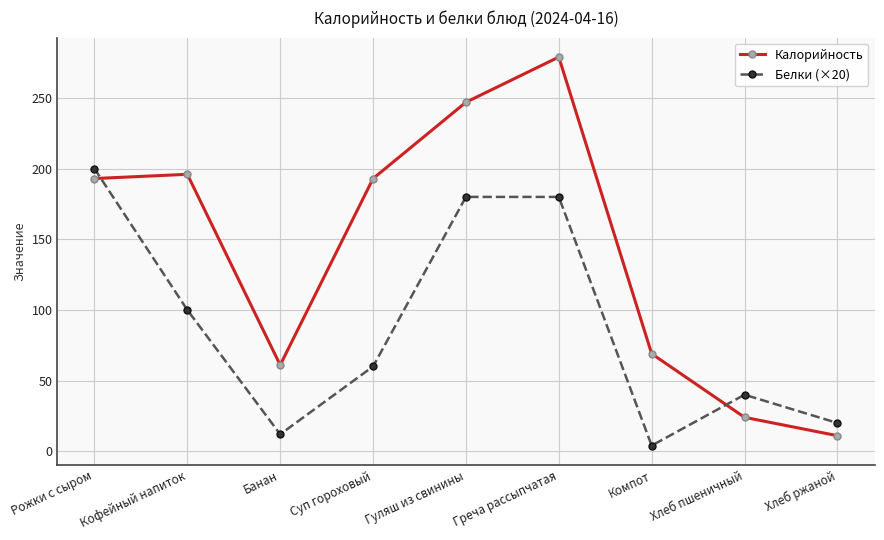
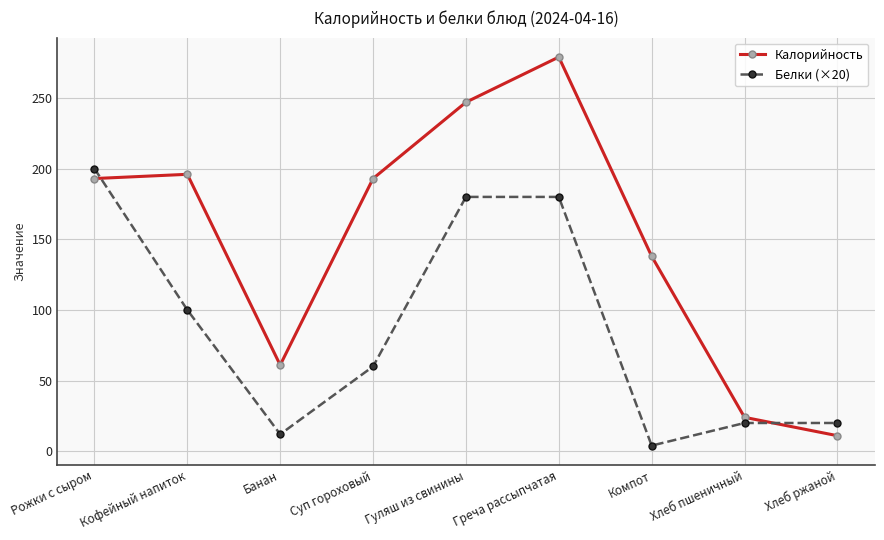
  {
    "Калорийность": {
      "Рожки с сыром": 193,
      "Кофейный напиток": 196,
      "Банан": 61,
      "Суп гороховый": 193,
      "Гуляш из свинины": 247,
      "Греча рассыпчатая": 279,
-     "Компот": 69,
+     "Компот": 138,
      "Хлеб пшеничный": 24,
      "Хлеб ржаной": 11
    },
    "Белки (×20)": {
      "Рожки с сыром": 200,
      "Кофейный напиток": 100,
      "Банан": 12,
      "Суп гороховый": 60,
      "Гуляш из свинины": 180,
      "Греча рассыпчатая": 180,
      "Компот": 4,
-     "Хлеб пшеничный": 40,
+     "Хлеб пшеничный": 20,
      "Хлеб ржаной": 20
    }
  }
